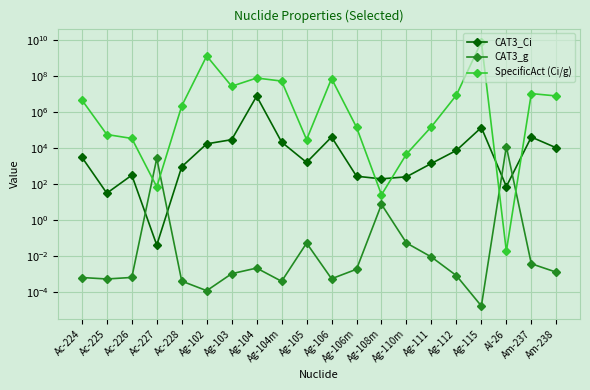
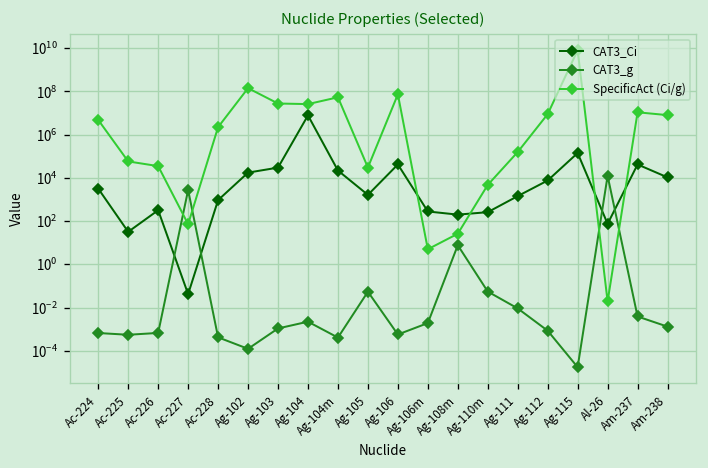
  {
    "CAT3_Ci": {
      "Ac-224": 3000,
      "Ac-225": 30,
      "Ac-226": 300,
      "Ac-227": 0.04,
      "Ac-228": 1000,
      "Ag-102": 20000,
      "Ag-103": 30000,
      "Ag-104": 10000000,
      "Ag-104m": 20000,
      "Ag-105": 2000,
      "Ag-106": 40000,
      "Ag-106m": 300,
      "Ag-108m": 200,
      "Ag-110m": 300,
      "Ag-111": 1000,
      "Ag-112": 8000,
      "Ag-115": 100000,
      "Al-26": 80,
      "Am-237": 40000,
      "Am-238": 10000
    },
    "CAT3_g": {
      "Ac-224": 0.0007,
      "Ac-225": 0.0006,
      "Ac-226": 0.0007,
      "Ac-227": 3000,
      "Ac-228": 0.0004,
      "Ag-102": 0.0001,
      "Ag-103": 0.001,
      "Ag-104": 0.002,
      "Ag-104m": 0.0004,
      "Ag-105": 0.05,
      "Ag-106": 0.0006,
      "Ag-106m": 0.002,
      "Ag-108m": 8,
      "Ag-110m": 0.06,
      "Ag-111": 0.01,
      "Ag-112": 0.001,
      "Ag-115": 0.00002,
      "Al-26": 10000,
      "Am-237": 0.004,
      "Am-238": 0.001
    },
    "SpecificAct (Ci/g)": {
      "Ac-224": 5000000,
      "Ac-225": 60000,
      "Ac-226": 40000,
      "Ac-227": 70,
      "Ac-228": 2000000,
-     "Ag-102": 1000000000,
+     "Ag-102": 100000000,
      "Ag-103": 30000000,
-     "Ag-104": 100000000,
+     "Ag-104": 30000000,
      "Ag-104m": 50000000,
      "Ag-105": 30000,
      "Ag-106": 70000000,
-     "Ag-106m": 100000,
+     "Ag-106m": 5,
      "Ag-108m": 30,
      "Ag-110m": 5000,
      "Ag-111": 200000,
      "Ag-112": 10000000,
      "Al-26": 0.02,
      "Am-237": 10000000,
      "Am-238": 10000000
    }
  }
